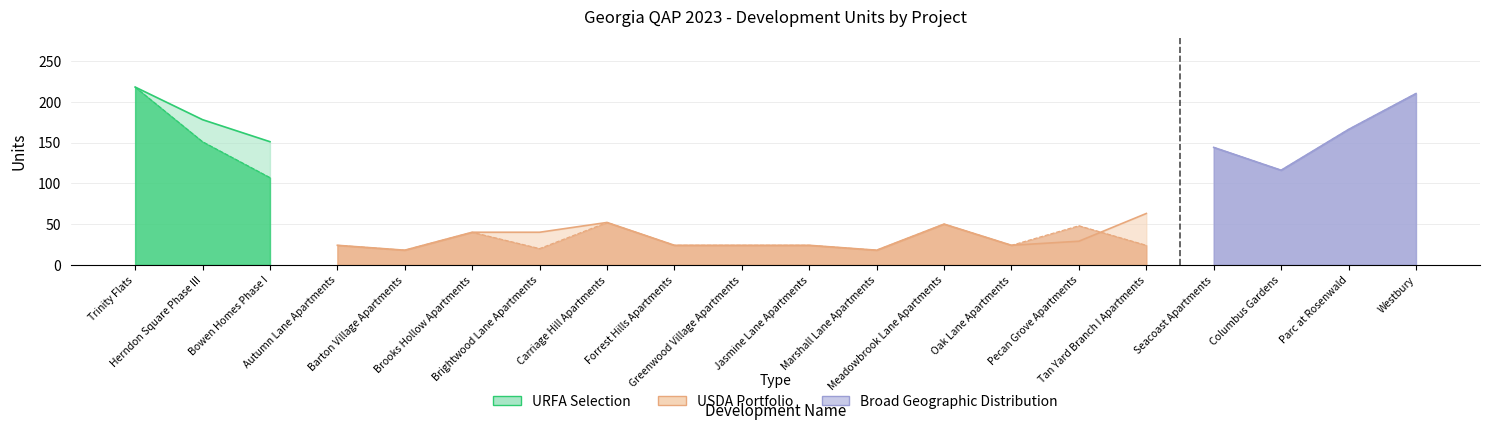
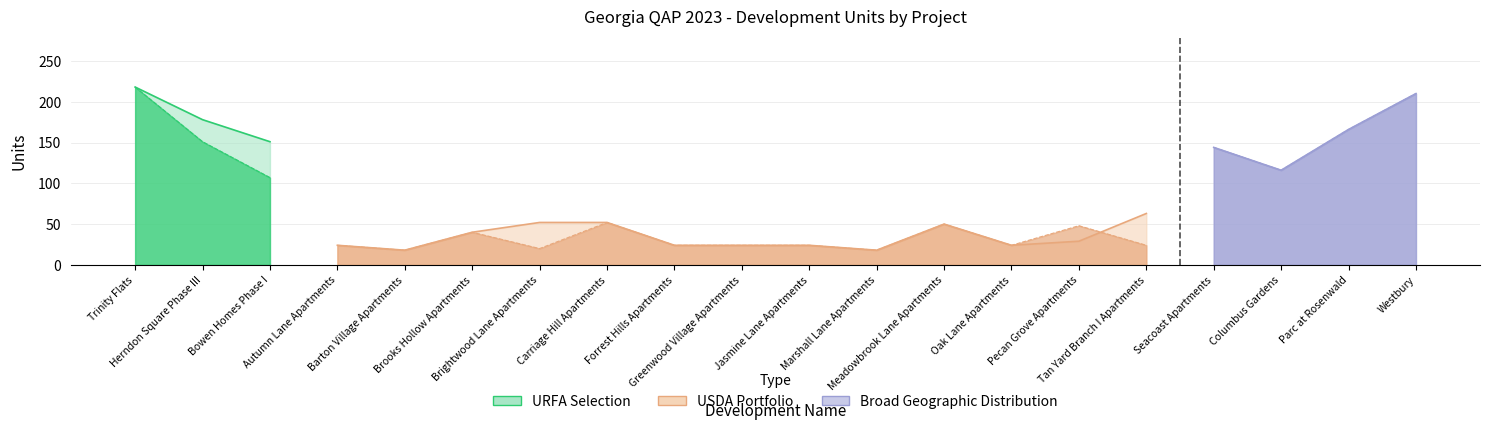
  {
    "USDA Portfolio": {
-     "Brightwood Lane Apartments": 40,
+     "Brightwood Lane Apartments": 50,
      "Pecan Grove Apartments": 30,
      "Tan Yard Branch I Apartments": 60
    }
  }
